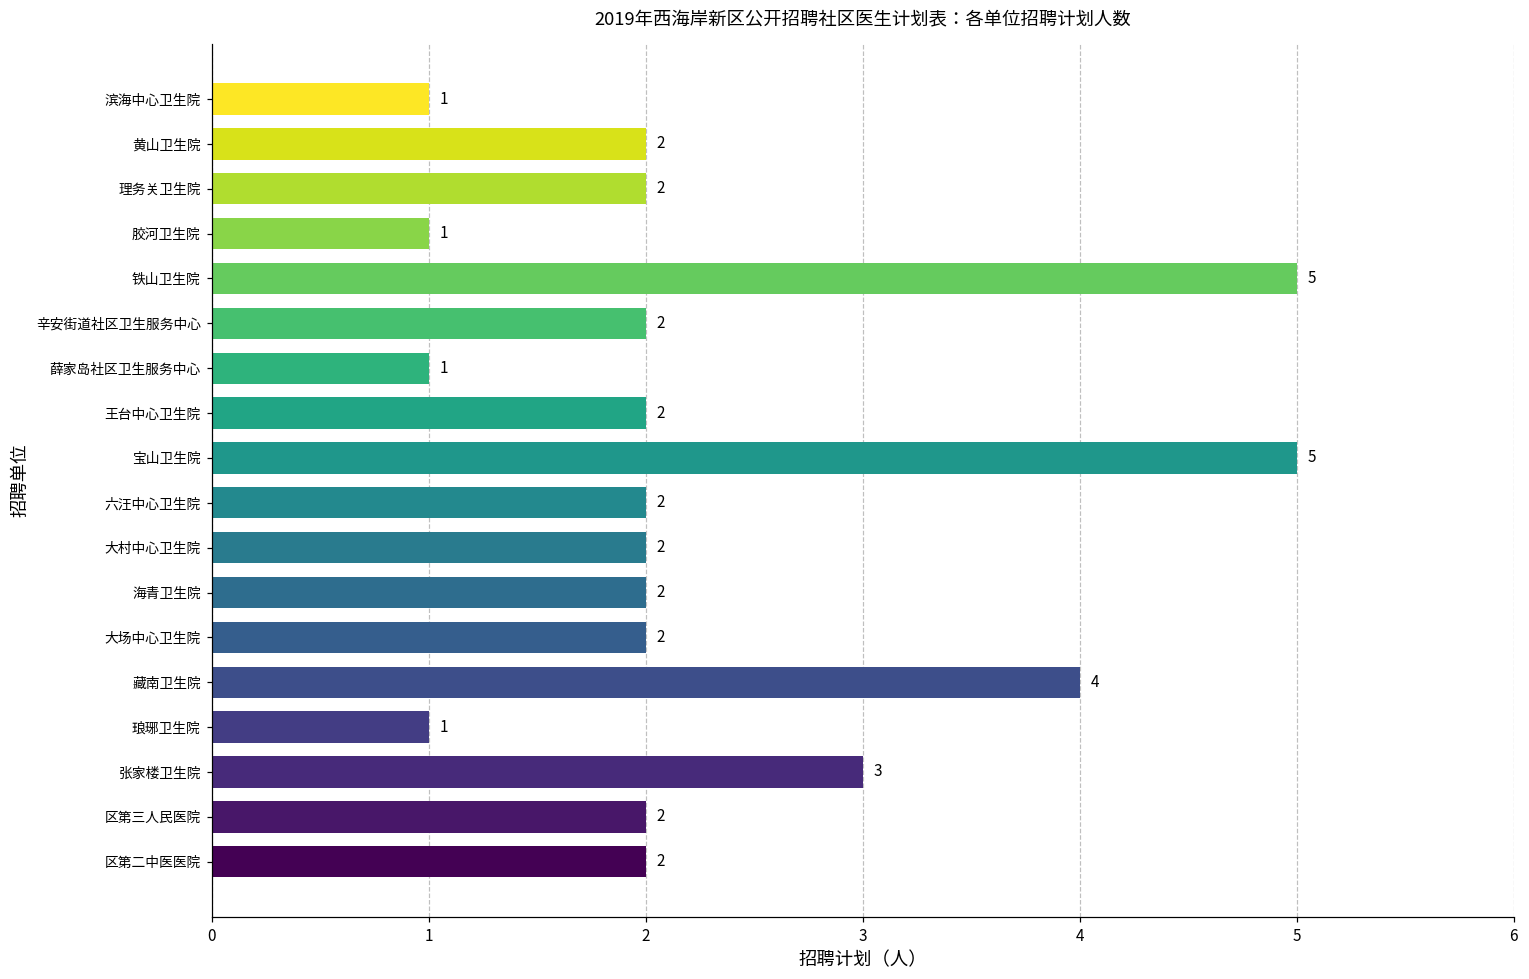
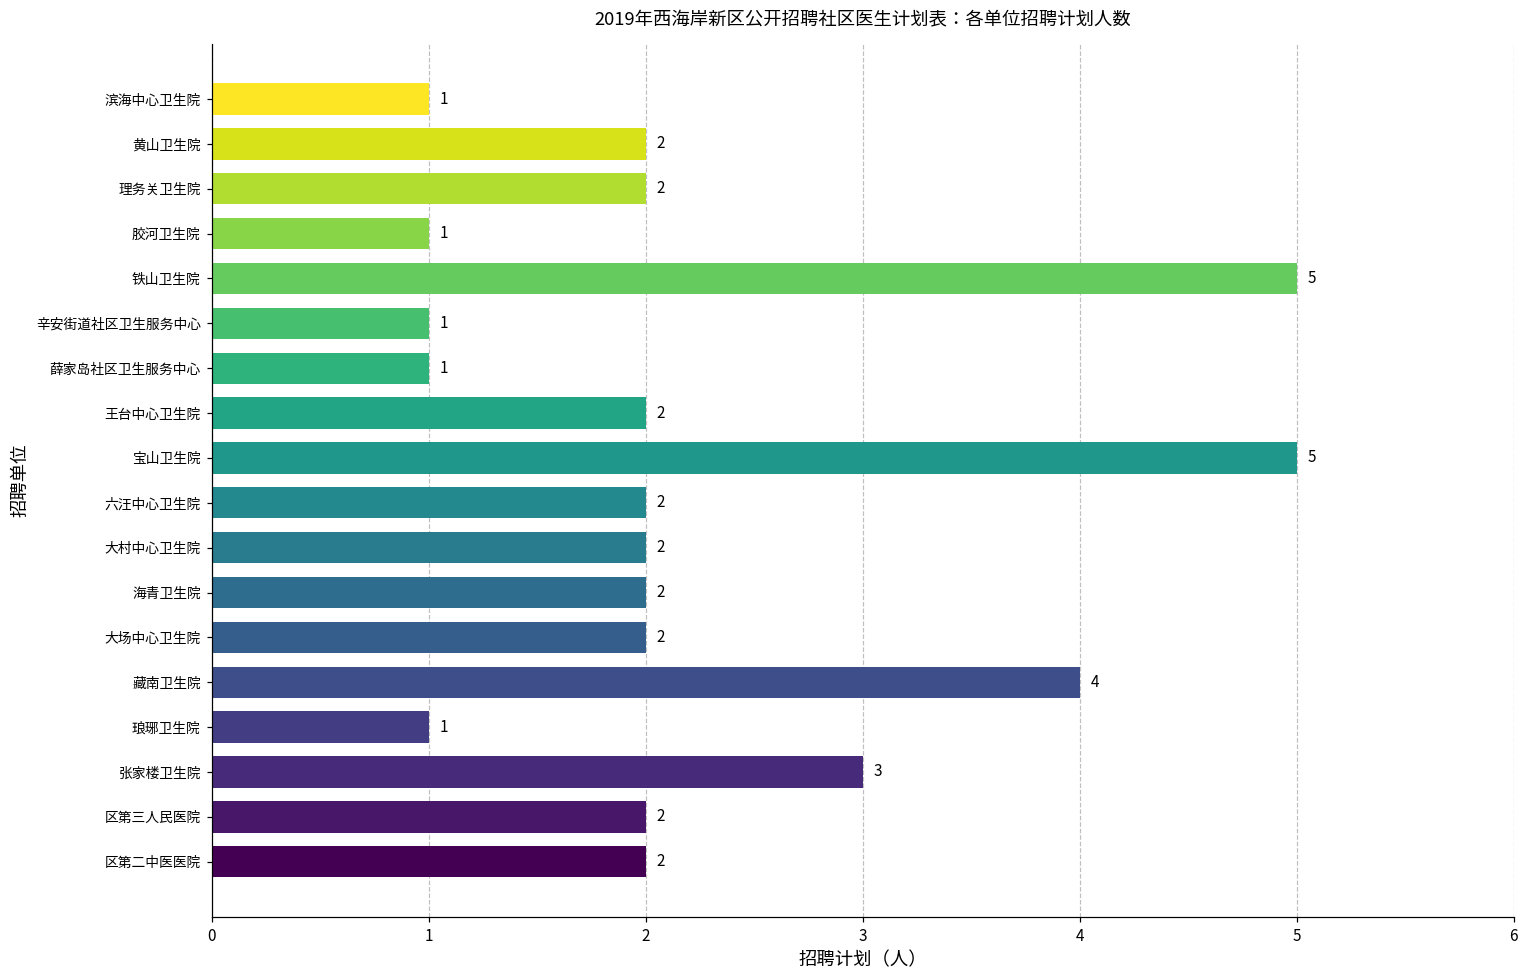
  {
    "滨海中心卫生院": 1,
    "黄山卫生院": 2,
    "理务关卫生院": 2,
    "胶河卫生院": 1,
    "铁山卫生院": 5,
-   "辛安街道社区卫生服务中心": 2,
+   "辛安街道社区卫生服务中心": 1,
    "薛家岛社区卫生服务中心": 1,
    "王台中心卫生院": 2,
    "宝山卫生院": 5,
    "六汪中心卫生院": 2,
    "大村中心卫生院": 2,
    "海青卫生院": 2,
    "大场中心卫生院": 2,
    "藏南卫生院": 4,
    "琅琊卫生院": 1,
    "张家楼卫生院": 3,
    "区第三人民医院": 2,
    "区第二中医医院": 2
  }
